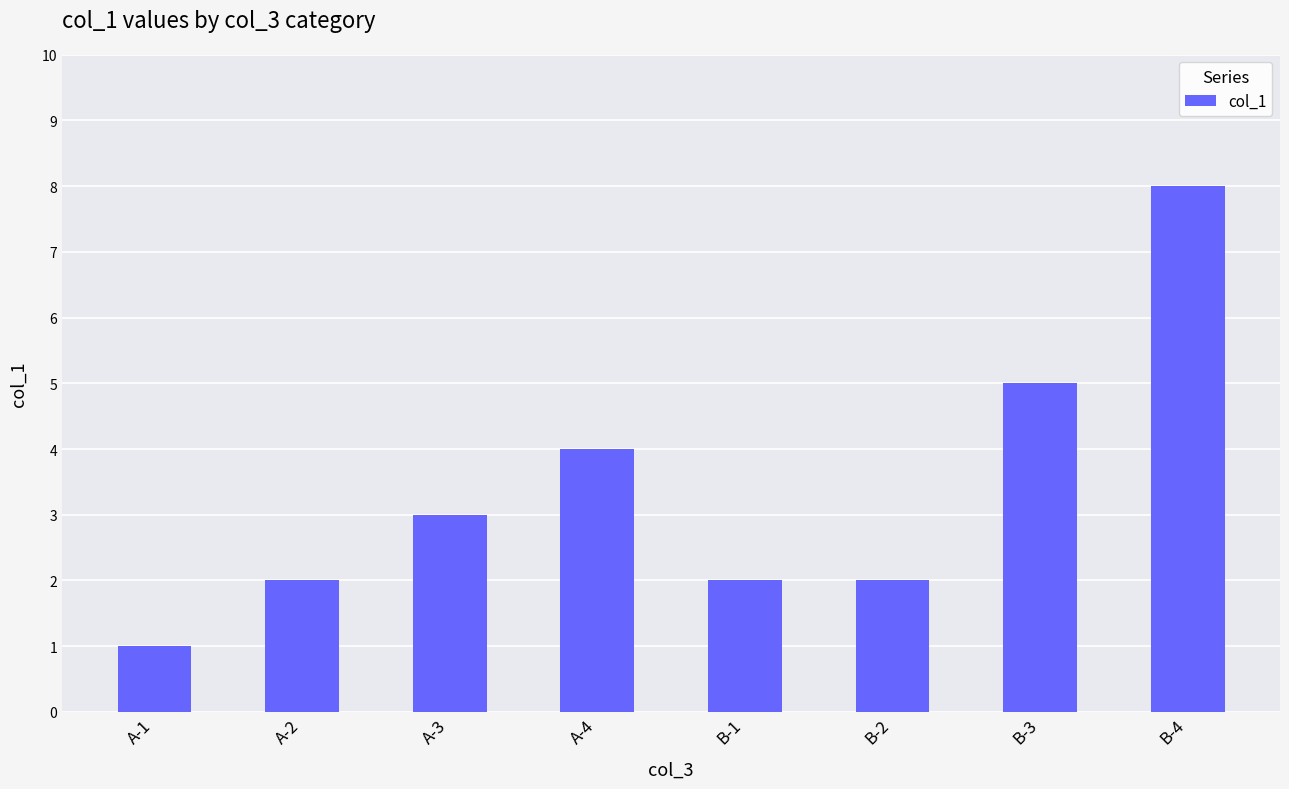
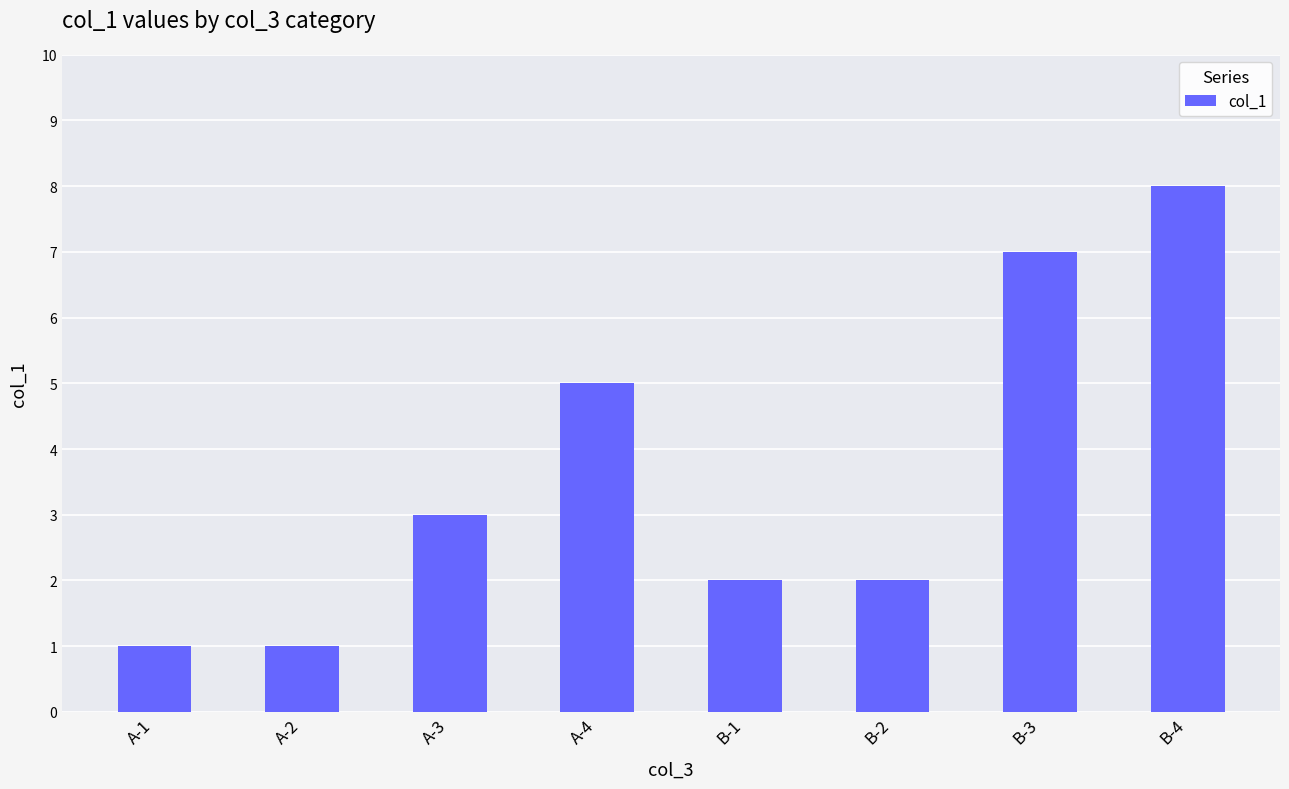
  {
    "A-1": 1,
-   "A-2": 2,
+   "A-2": 1,
    "A-3": 3,
-   "A-4": 4,
+   "A-4": 5,
    "B-1": 2,
    "B-2": 2,
-   "B-3": 5,
+   "B-3": 7,
    "B-4": 8
  }
